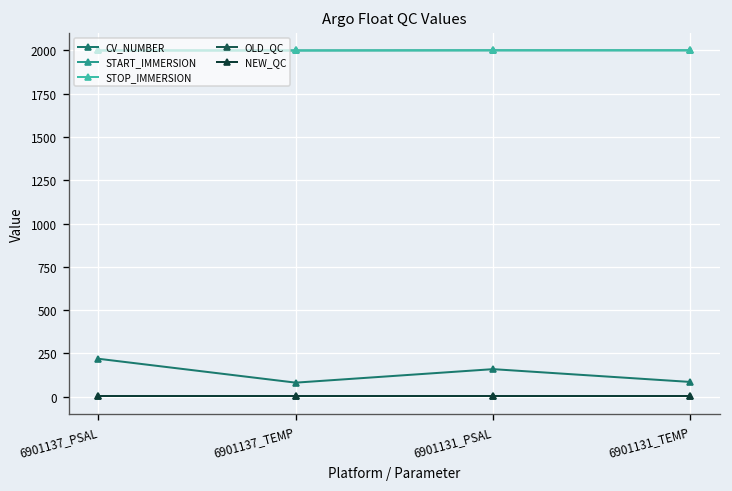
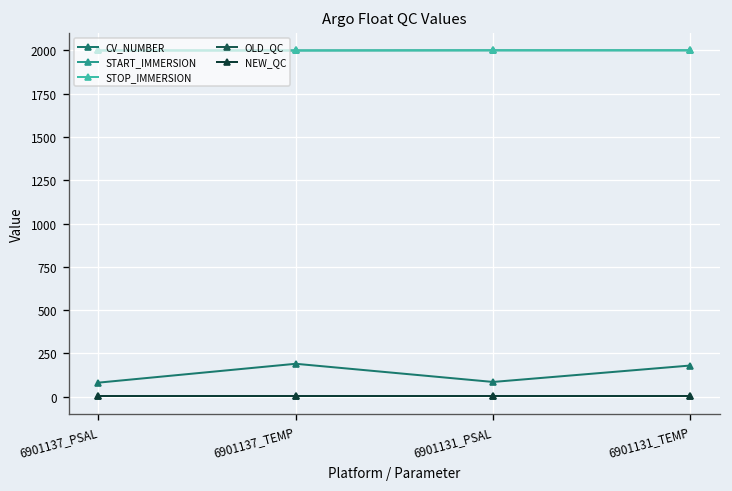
  {
    "CV_NUMBER": {
-     "6901137_PSAL": 220,
-     "6901137_TEMP": 80,
-     "6901131_PSAL": 160,
-     "6901131_TEMP": 90
+     "6901137_PSAL": 80,
+     "6901137_TEMP": 190,
+     "6901131_PSAL": 90,
+     "6901131_TEMP": 180
    },
    "STOP_IMMERSION": {
      "6901137_TEMP": 2000,
      "6901131_PSAL": 2000,
      "6901131_TEMP": 2000
    },
    "NEW_QC": {
      "6901137_PSAL": 0,
      "6901137_TEMP": 0,
      "6901131_PSAL": 0,
      "6901131_TEMP": 0
    }
  }
